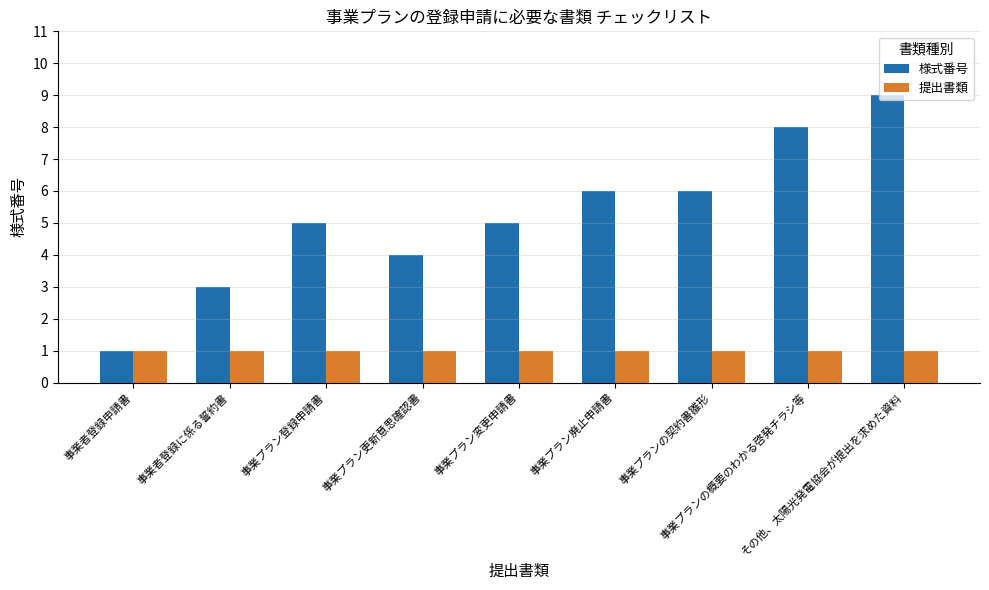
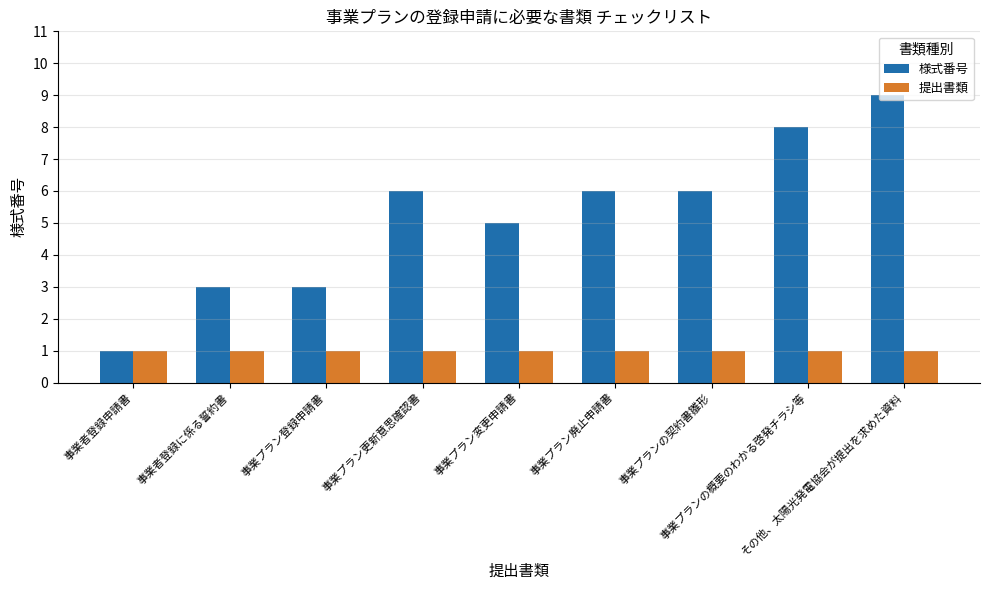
  {
    "様式番号": {
      "事業者登録申請書": 1,
      "事業者登録に係る誓約書": 3,
-     "事業プラン登録申請書": 5,
-     "事業プラン更新意思確認書": 4,
+     "事業プラン登録申請書": 3,
+     "事業プラン更新意思確認書": 6,
      "事業プラン変更申請書": 5,
      "事業プラン廃止申請書": 6,
      "事業プランの契約書雛形": 6,
      "事業プランの概要のわかる啓発チラシ等": 8
    },
    "提出書類": {
      "事業者登録申請書": 1,
      "事業者登録に係る誓約書": 1,
      "事業プラン登録申請書": 1,
      "事業プラン更新意思確認書": 1,
      "事業プラン変更申請書": 1,
      "事業プラン廃止申請書": 1,
      "事業プランの契約書雛形": 1,
      "事業プランの概要のわかる啓発チラシ等": 1,
      "その他、太陽光発電協会が提出を求めた資料": 1
    }
  }
